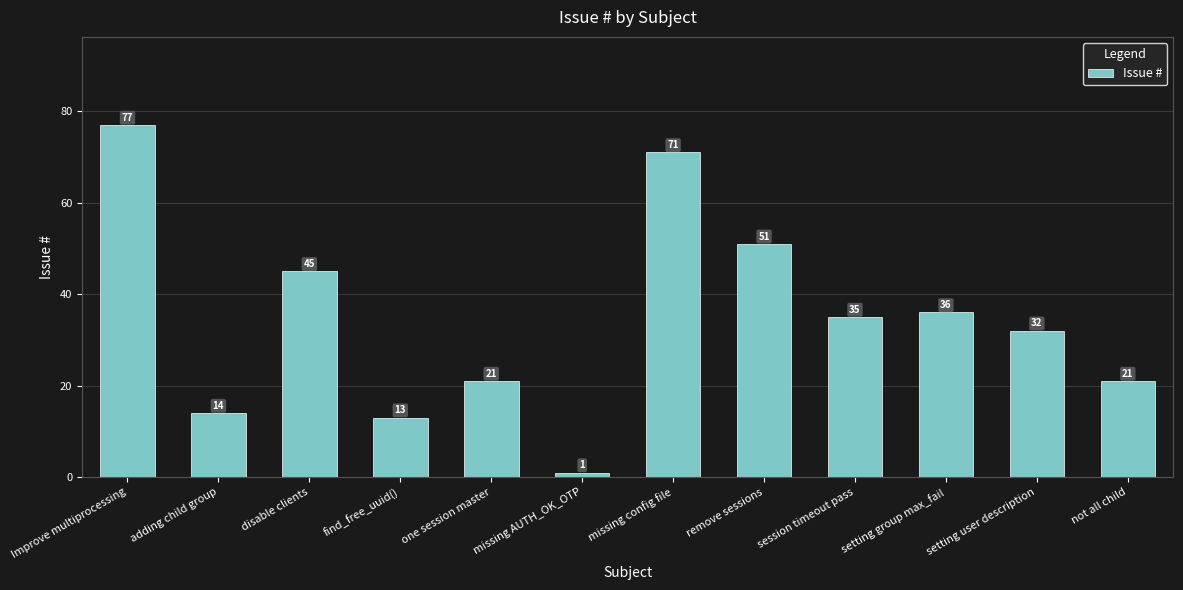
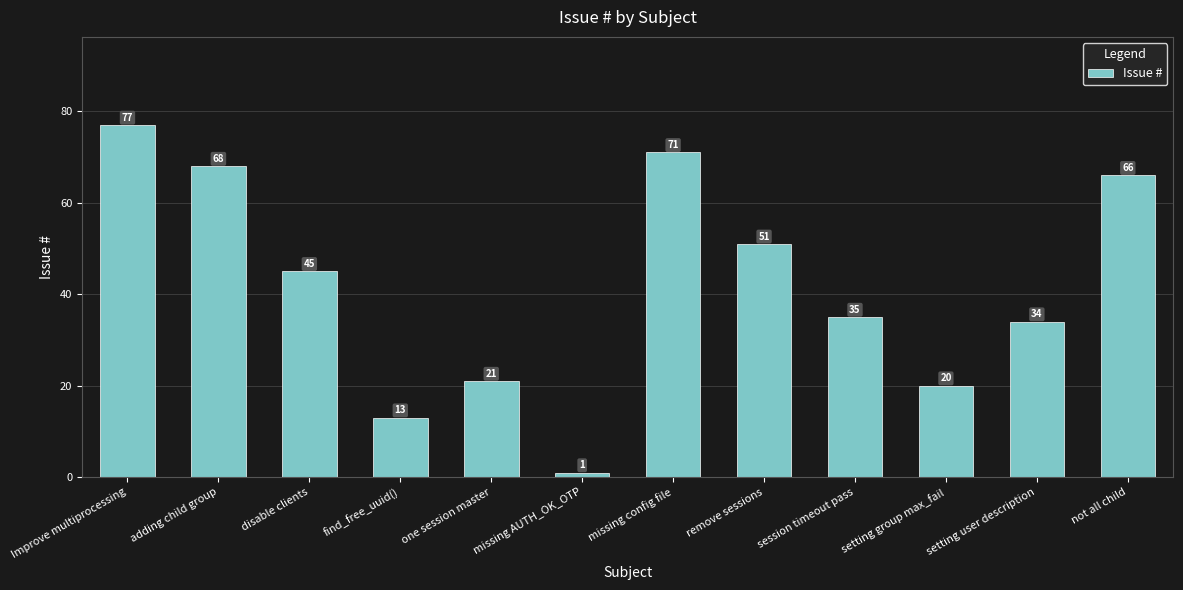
  {
-   "adding child group": 14,
-   "setting group max_fail": 36,
-   "setting user description": 32,
-   "not all child": 21
+   "adding child group": 68,
+   "setting group max_fail": 20,
+   "setting user description": 34,
+   "not all child": 66
  }
